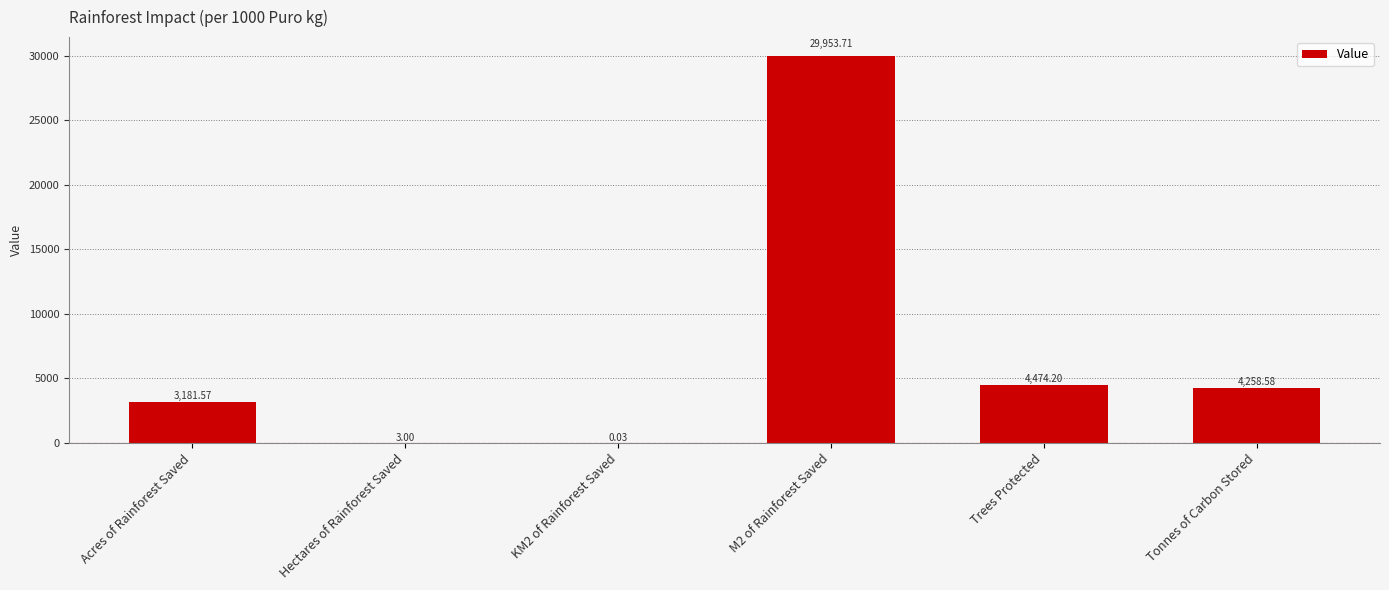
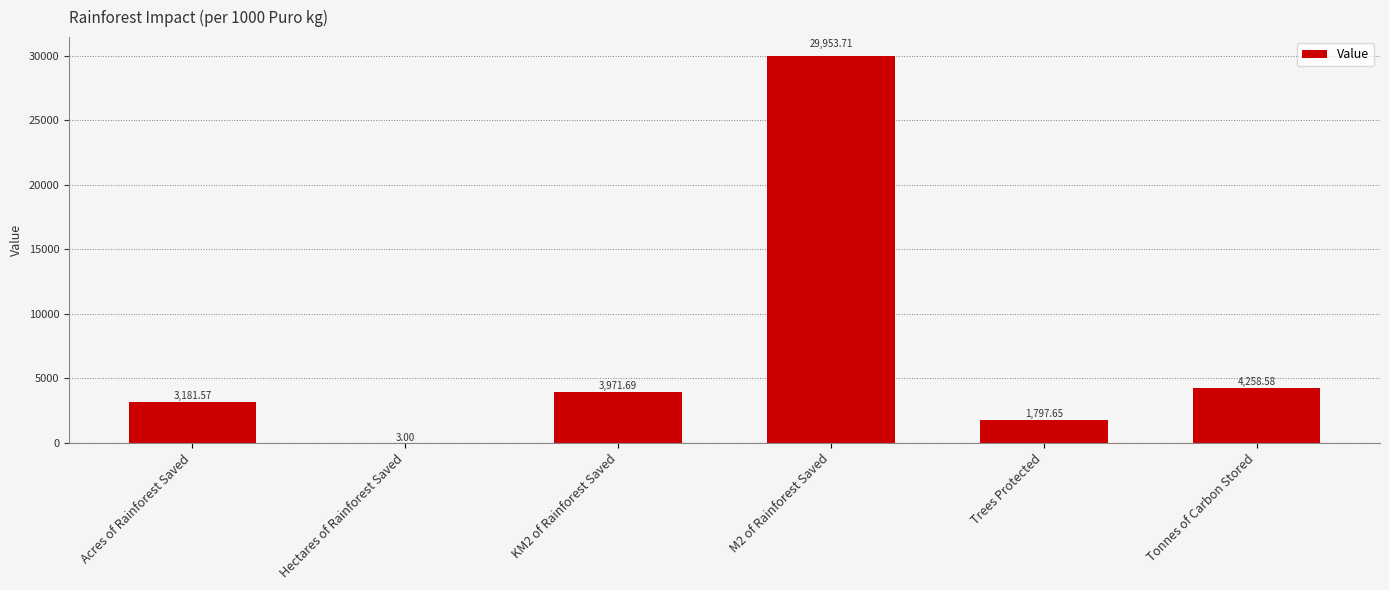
  {
    "Acres of Rainforest Saved": "3,181.57",
    "Hectares of Rainforest Saved": "3.00",
-   "KM2 of Rainforest Saved": "0.03",
+   "KM2 of Rainforest Saved": "3,971.69",
    "M2 of Rainforest Saved": "29,953.71",
-   "Trees Protected": "4,474.20",
+   "Trees Protected": "1,797.65",
    "Tonnes of Carbon Stored": "4,258.58"
  }
